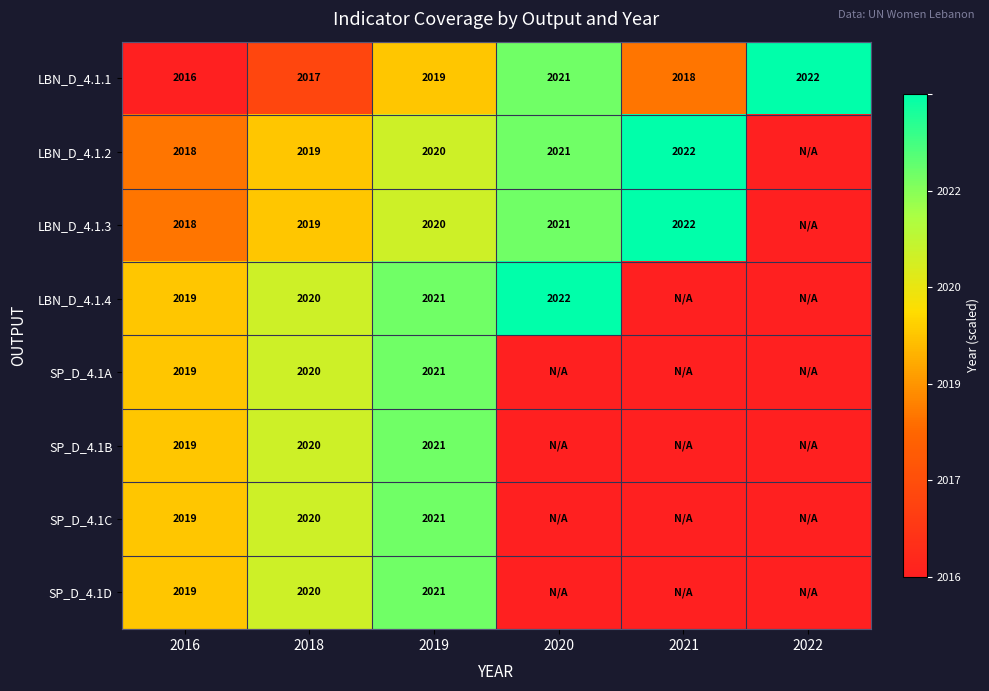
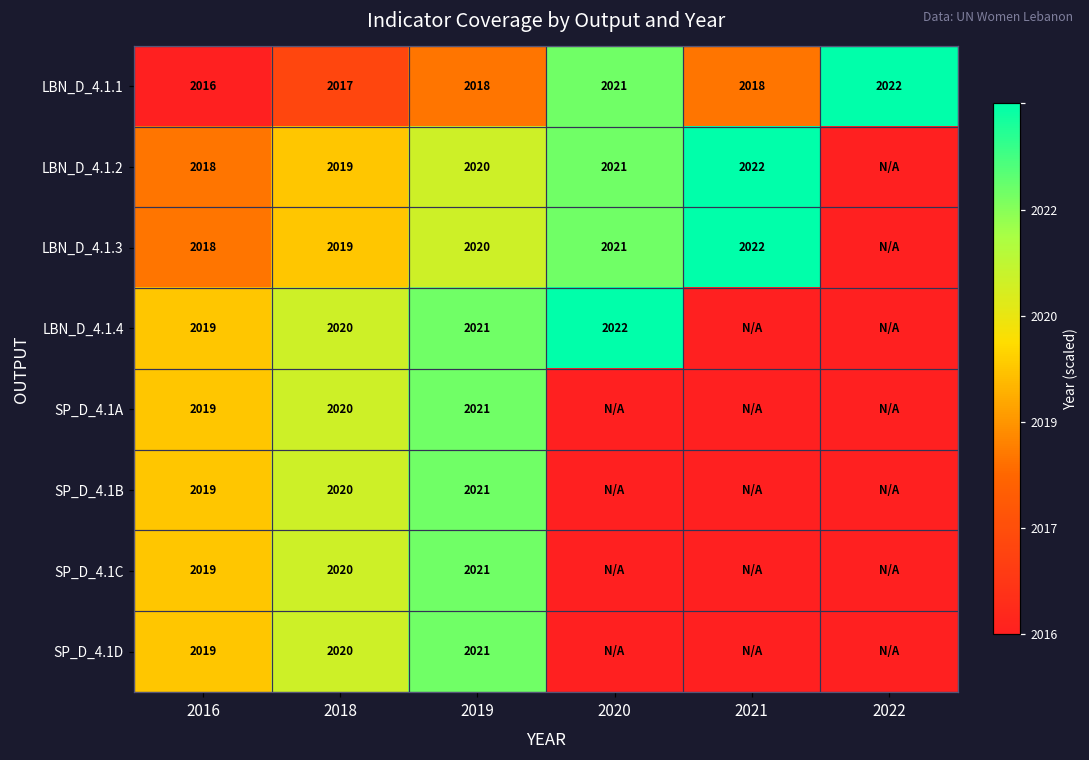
  {
    "LBN_D_4.1.1": {
-     "2019": 2019
+     "2019": 2018
    }
  }
